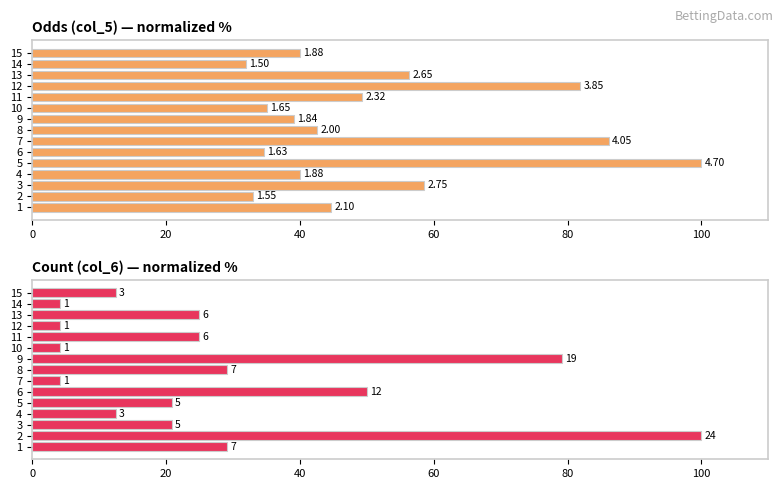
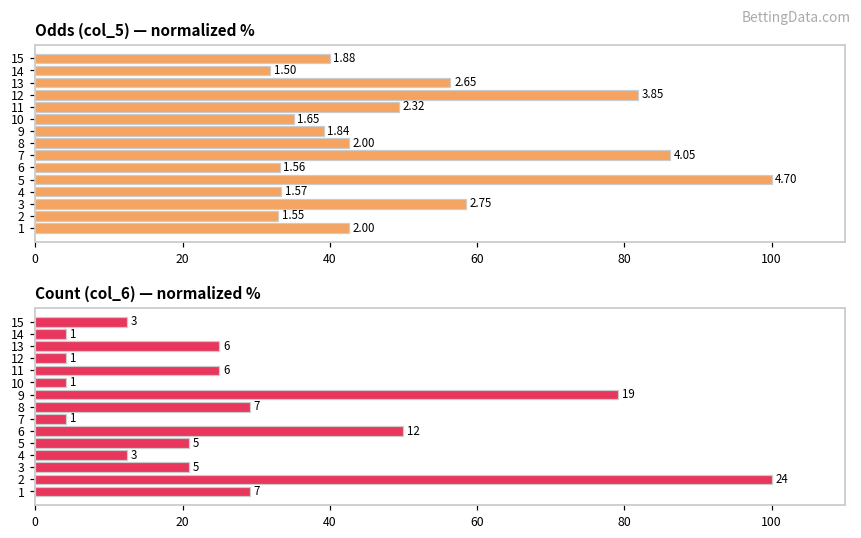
  {
    "Odds (col_5) — normalized %": {
-     "6": 1.63,
-     "4": 1.88,
-     "1": 2.10
+     "6": 1.56,
+     "4": 1.57,
+     "1": 2.00
    }
  }
